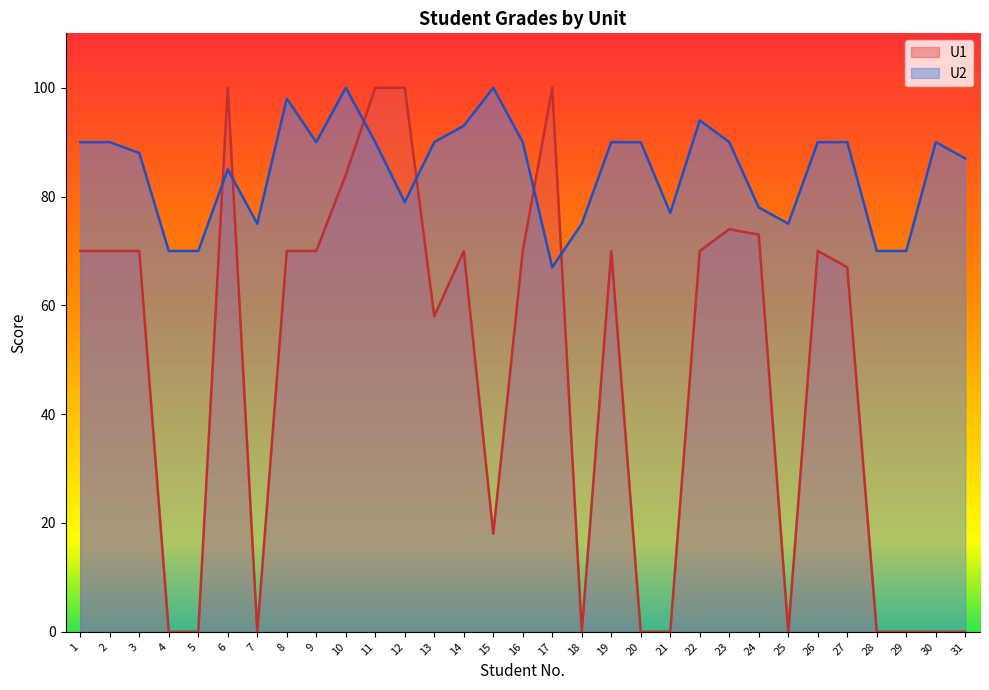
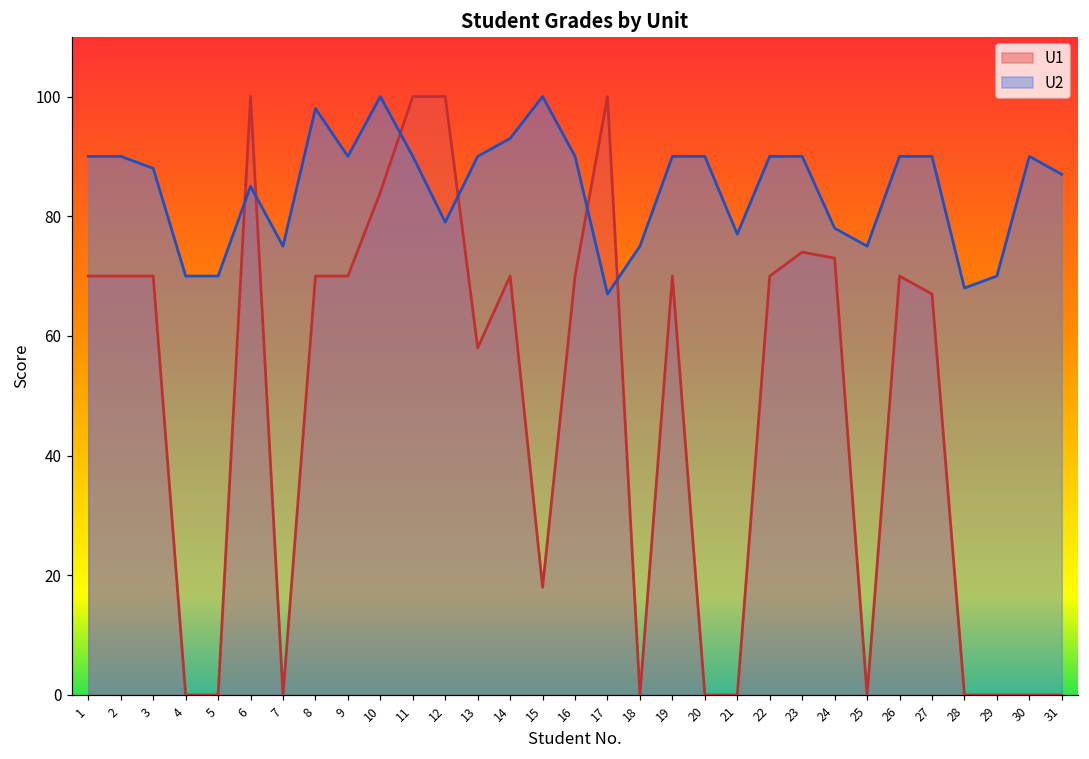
  {
    "U1": {
      "1": 70,
      "2": 70,
      "3": 70,
      "4": 0,
      "5": 0,
      "6": 100,
      "7": 0,
      "8": 70,
      "9": 70,
      "10": 84,
      "11": 100,
      "12": 100,
      "13": 58,
      "14": 70,
      "15": 18,
      "16": 70,
      "17": 100,
      "18": 0,
      "19": 70,
      "20": 0,
      "21": 0,
      "22": 70,
      "23": 74,
      "24": 73,
      "25": 0,
      "26": 70,
      "27": 67,
      "28": 0,
      "29": 0,
      "30": 0,
      "31": 0
    },
    "U2": {
      "1": 90,
      "2": 90,
      "3": 88,
      "4": 70,
      "5": 70,
      "6": 85,
      "7": 75,
      "8": 98,
      "9": 90,
      "10": 100,
      "11": 90,
      "12": 79,
      "13": 90,
      "14": 93,
      "15": 100,
      "16": 90,
      "17": 67,
      "18": 75,
      "19": 90,
      "20": 90,
      "21": 77,
-     "22": 94,
+     "22": 90,
      "23": 90,
      "24": 78,
      "25": 75,
      "26": 90,
      "27": 90,
-     "28": 70,
+     "28": 68,
      "29": 70,
      "30": 90,
      "31": 87
    }
  }
